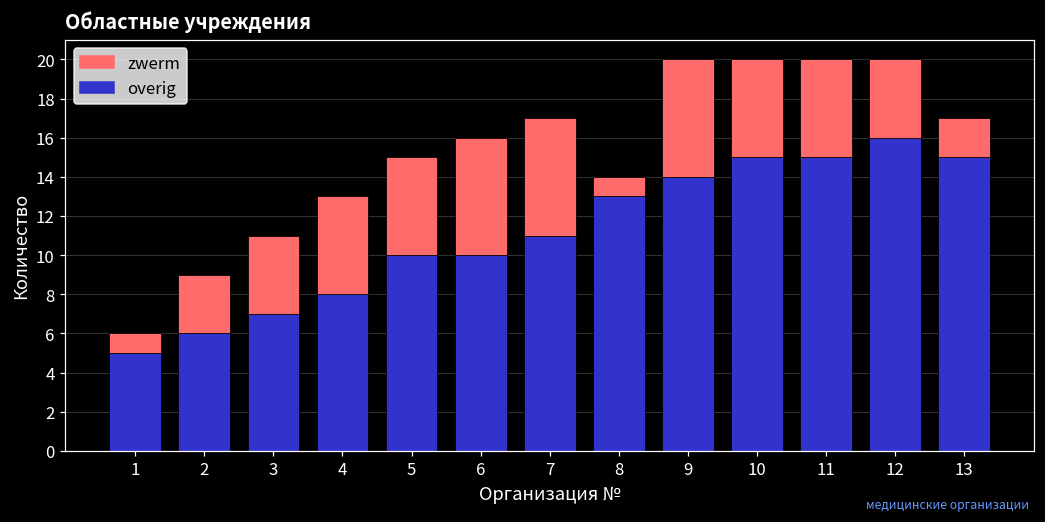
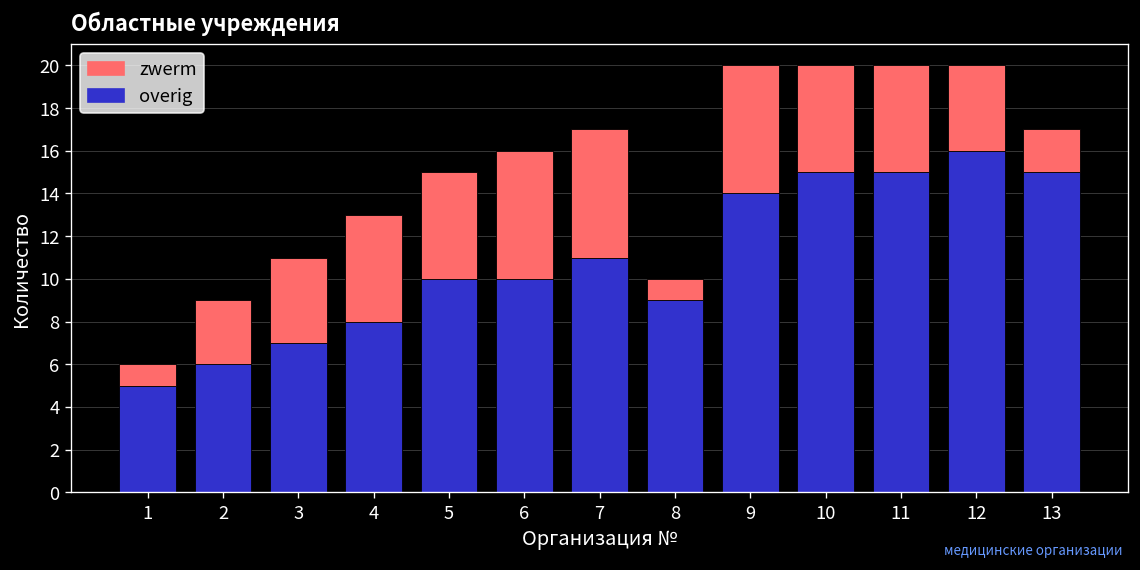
  {
    "overig": {
      "1": 5,
      "2": 6,
      "3": 7,
      "4": 8,
      "5": 10,
      "6": 10,
      "7": 11,
-     "8": 13,
+     "8": 9,
      "9": 14,
      "10": 15,
      "11": 15,
      "12": 16,
      "13": 15
    },
    "zwerm": {
      "1": 1,
      "2": 3,
      "3": 4,
      "4": 5,
      "5": 5,
      "6": 6,
      "7": 6,
      "8": 1,
      "9": 6,
      "10": 5,
      "11": 5,
      "12": 4,
      "13": 2
    }
  }
